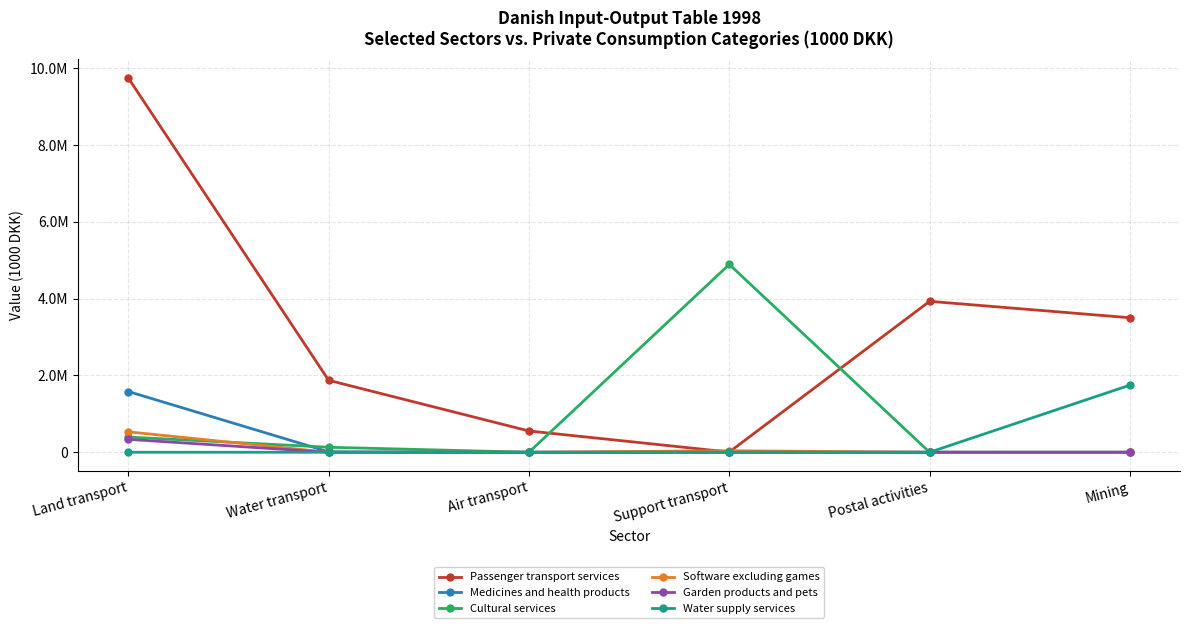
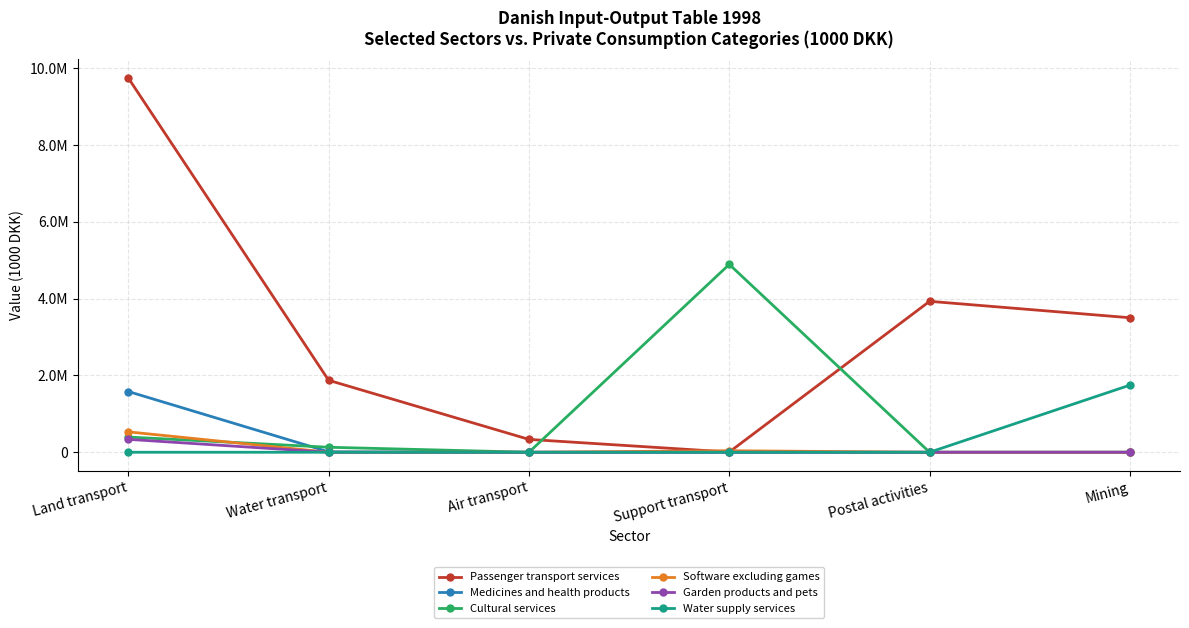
  {
    "Passenger transport services": {
      "Land transport": 9700000,
      "Water transport": 1900000,
-     "Air transport": 600000,
+     "Air transport": 300000,
      "Postal activities": 3900000,
      "Mining": 3500000
    },
    "Medicines and health products": {
      "Land transport": 1600000
    },
    "Software excluding games": {
      "Land transport": 500000
    }
  }
